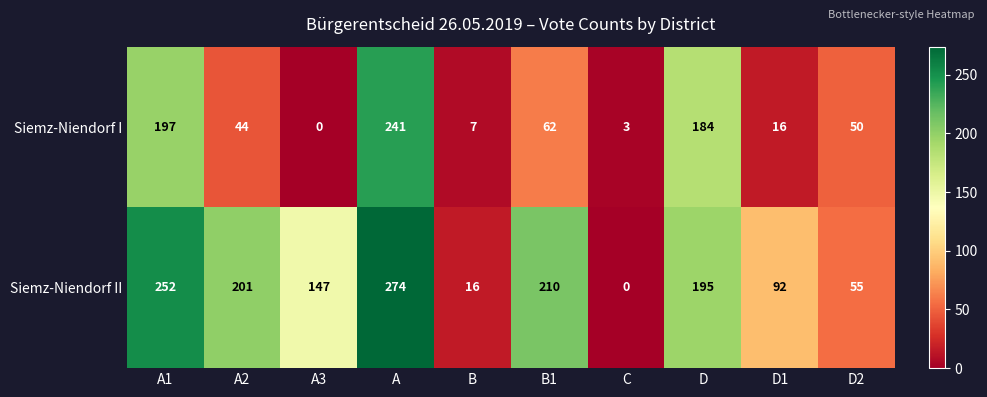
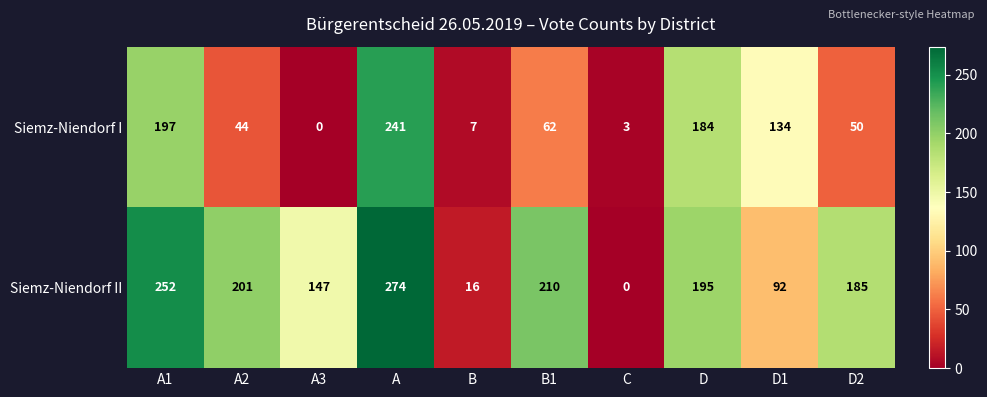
  {
    "Siemz-Niendorf I": {
      "A1": 197,
      "A2": 44,
      "A3": 0,
      "A": 241,
      "B": 7,
      "B1": 62,
      "C": 3,
      "D": 184,
-     "D1": 16,
+     "D1": 134,
      "D2": 50
    },
    "Siemz-Niendorf II": {
      "A1": 252,
      "A2": 201,
      "A3": 147,
      "A": 274,
      "B": 16,
      "B1": 210,
      "C": 0,
      "D": 195,
      "D1": 92,
-     "D2": 55
+     "D2": 185
    }
  }
